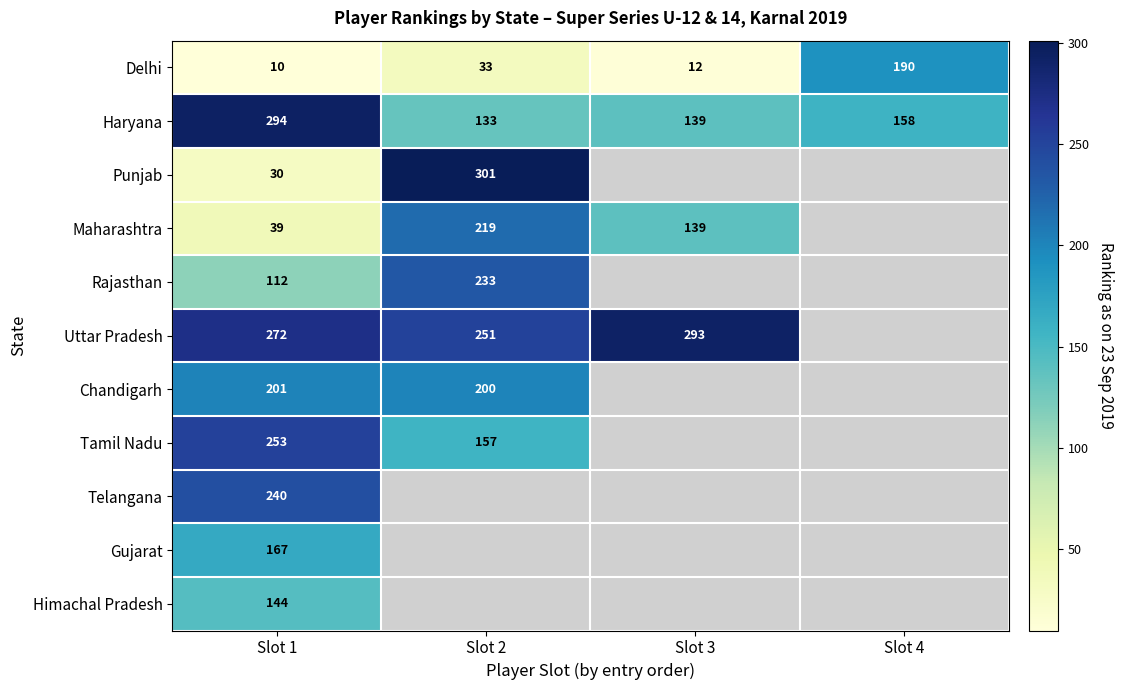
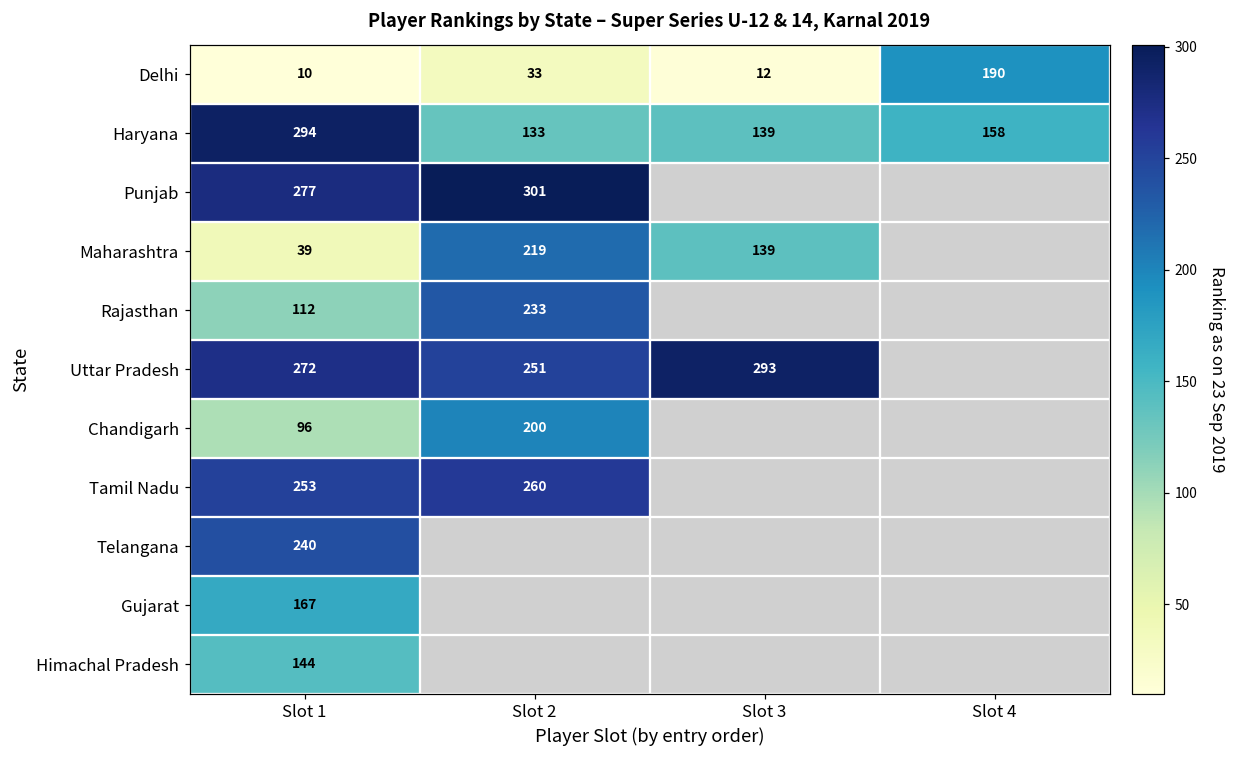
  {
    "Delhi": {
      "Slot 1": 10,
      "Slot 2": 33,
      "Slot 3": 12,
      "Slot 4": 190
    },
    "Haryana": {
      "Slot 1": 294,
      "Slot 2": 133,
      "Slot 3": 139,
      "Slot 4": 158
    },
    "Punjab": {
-     "Slot 1": 30,
+     "Slot 1": 277,
      "Slot 2": 301
    },
    "Maharashtra": {
      "Slot 1": 39,
      "Slot 2": 219,
      "Slot 3": 139
    },
    "Rajasthan": {
      "Slot 1": 112,
      "Slot 2": 233
    },
    "Uttar Pradesh": {
      "Slot 1": 272,
      "Slot 2": 251,
      "Slot 3": 293
    },
    "Chandigarh": {
-     "Slot 1": 201,
+     "Slot 1": 96,
      "Slot 2": 200
    },
    "Tamil Nadu": {
      "Slot 1": 253,
-     "Slot 2": 157
+     "Slot 2": 260
    },
    "Telangana": {
      "Slot 1": 240
    },
    "Gujarat": {
      "Slot 1": 167
    },
    "Himachal Pradesh": {
      "Slot 1": 144
    }
  }
